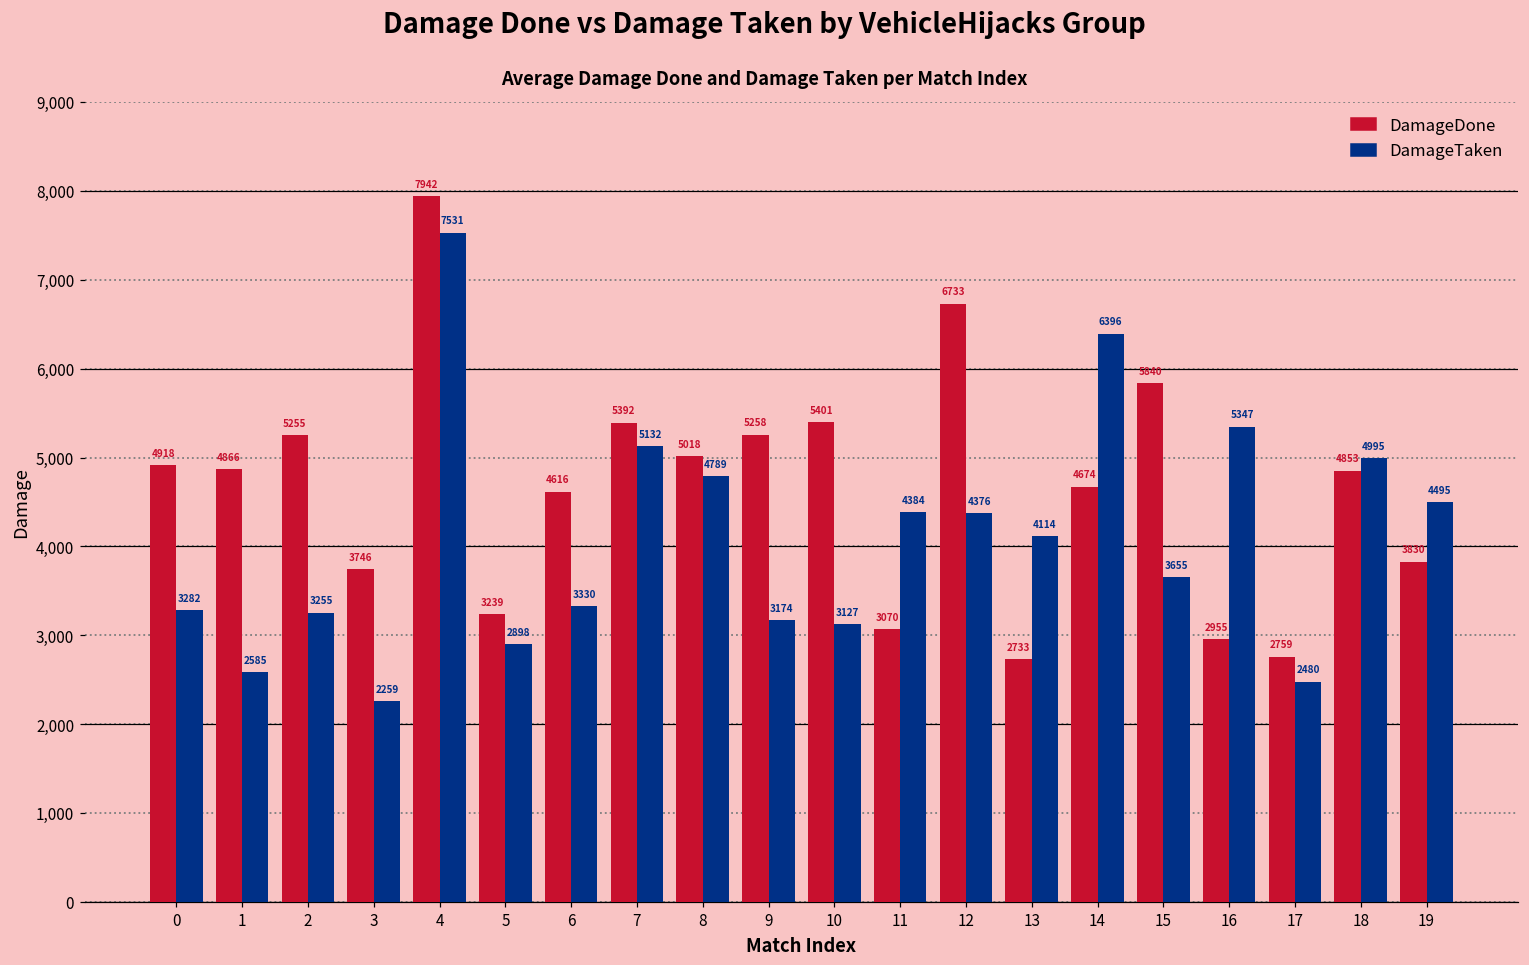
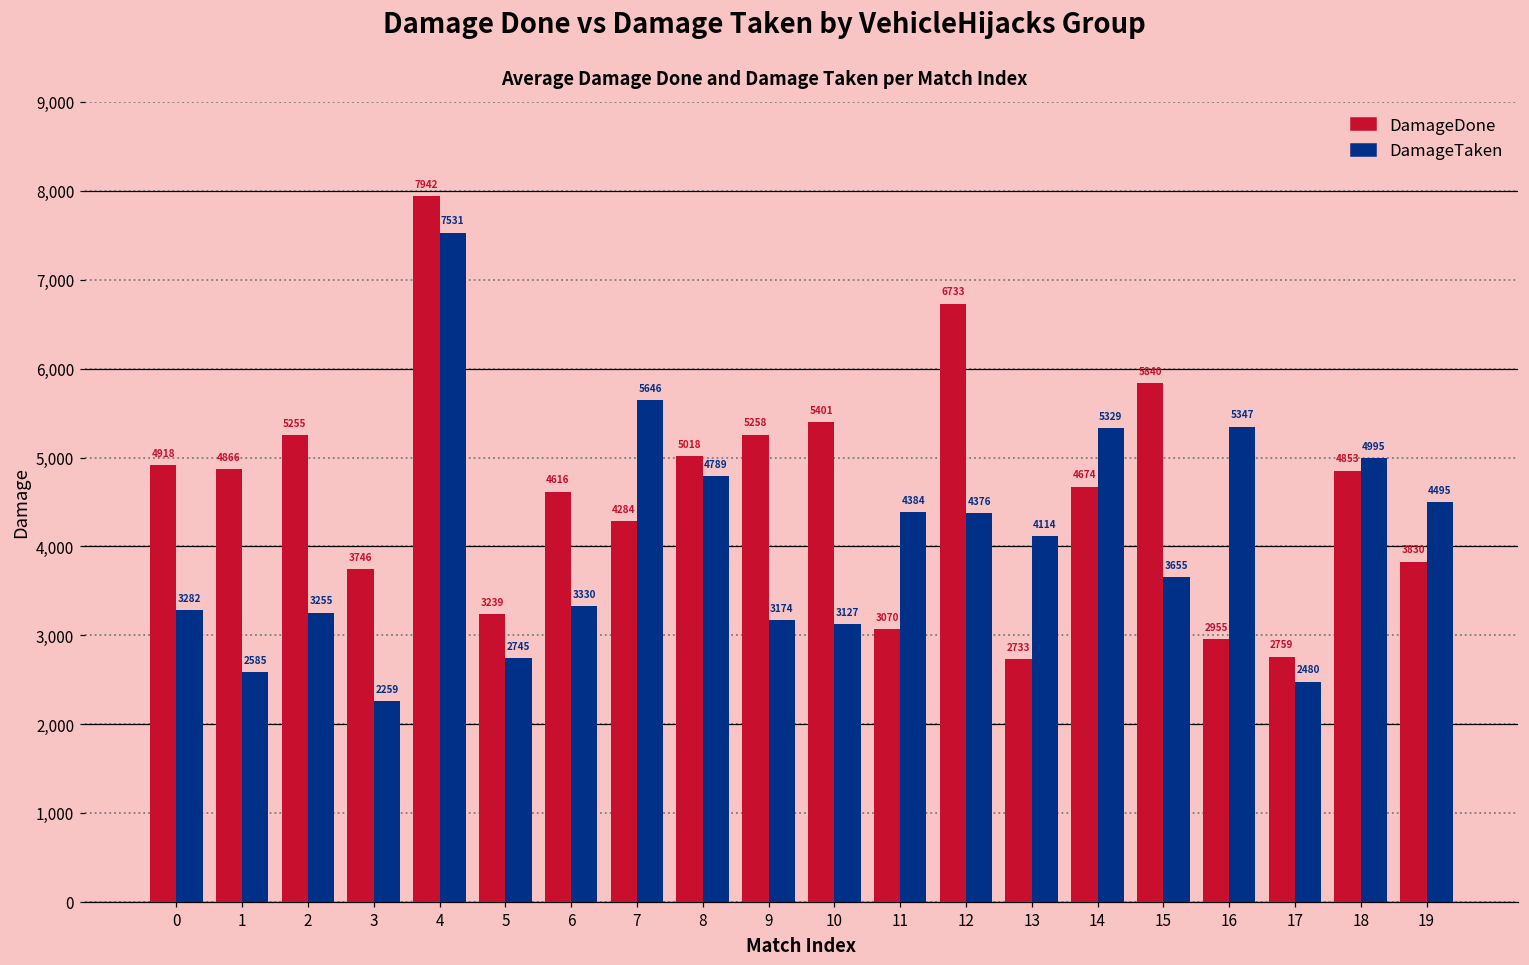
  {
    "DamageDone": {
      "0": 4918,
      "1": 4866,
      "2": 5255,
      "3": 3746,
      "4": 7942,
      "5": 3239,
      "6": 4616,
-     "7": 5392,
+     "7": 4284,
      "8": 5018,
      "9": 5258,
      "10": 5401,
      "11": 3070,
      "12": 6733,
      "13": 2733,
      "14": 4674,
      "15": 5840,
      "16": 2955,
      "17": 2759,
      "18": 4853,
      "19": 3830
    },
    "DamageTaken": {
      "0": 3282,
      "1": 2585,
      "2": 3255,
      "3": 2259,
      "4": 7531,
-     "5": 2898,
+     "5": 2745,
      "6": 3330,
-     "7": 5132,
+     "7": 5646,
      "8": 4789,
      "9": 3174,
      "10": 3127,
      "11": 4384,
      "12": 4376,
      "13": 4114,
-     "14": 6396,
+     "14": 5329,
      "15": 3655,
      "16": 5347,
      "17": 2480,
      "18": 4995,
      "19": 4495
    }
  }
